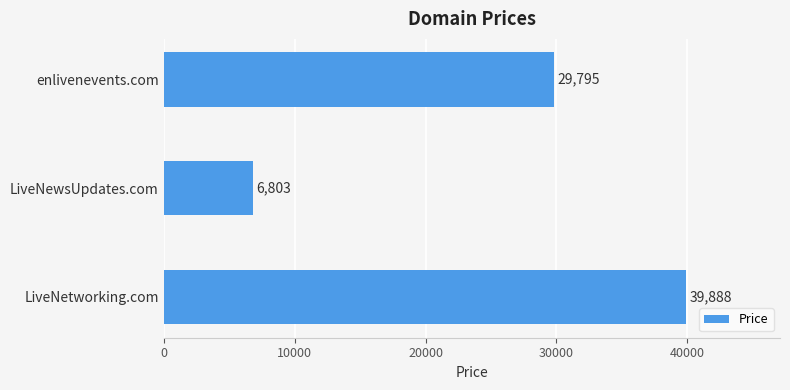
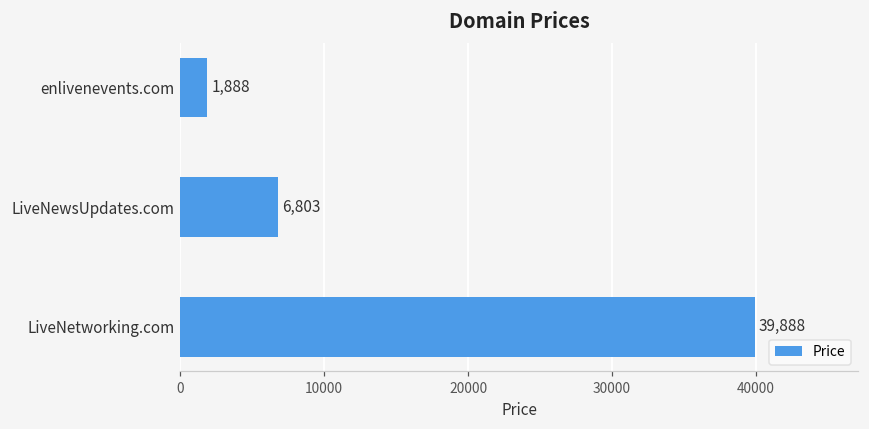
  {
-   "enlivenevents.com": "29,795",
+   "enlivenevents.com": "1,888",
    "LiveNewsUpdates.com": "6,803",
    "LiveNetworking.com": "39,888"
  }
